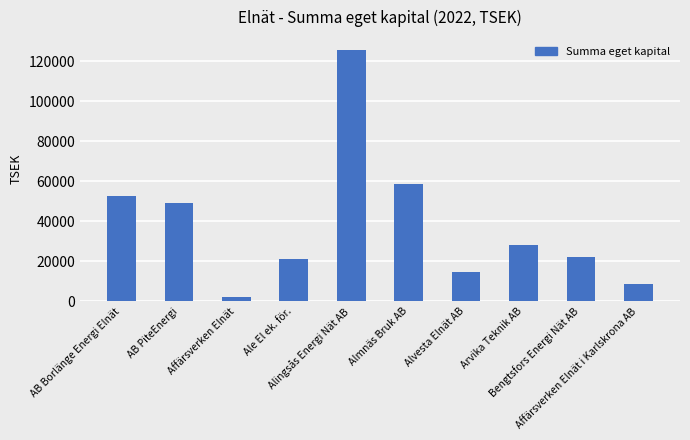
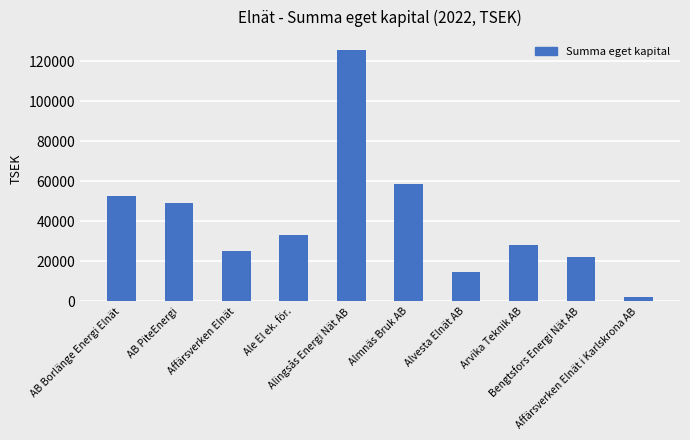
  {
    "AB Borlänge Energi Elnät": 52000,
    "AB PiteEnergi": 49000,
-   "Affärsverken Elnät": 2000,
-   "Ale El ek. för.": 21000,
+   "Affärsverken Elnät": 25000,
+   "Ale El ek. för.": 33000,
    "Alingsås Energi Nät AB": 126000,
    "Almnäs Bruk AB": 59000,
    "Alvesta Elnät AB": 14000,
    "Arvika Teknik AB": 28000,
    "Bengtsfors Energi Nät AB": 22000,
-   "Affärsverken Elnät i Karlskrona AB": 8000
+   "Affärsverken Elnät i Karlskrona AB": 2000
  }
